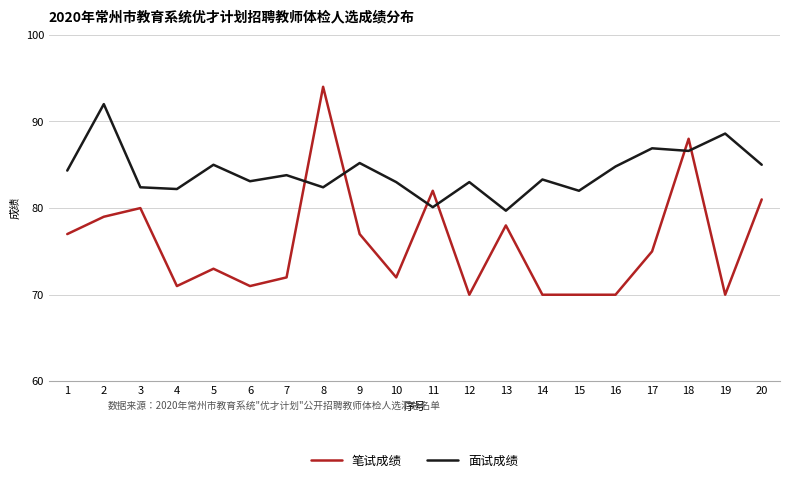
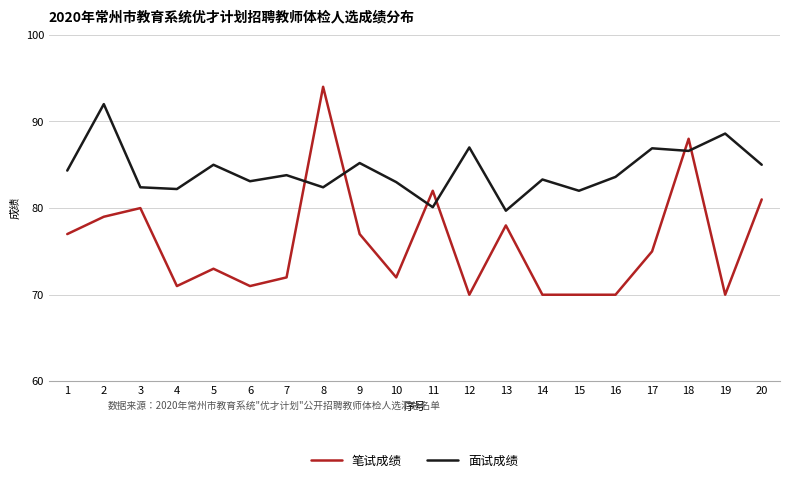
  {
    "笔试成绩": {
      "1": 77,
      "2": 79,
      "3": 80,
      "4": 71,
      "5": 73,
      "6": 71,
      "7": 72,
      "8": 94,
      "9": 77,
      "10": 72,
      "11": 82,
      "12": 70,
      "13": 78,
      "14": 70,
      "15": 70,
      "16": 70,
      "17": 75,
      "18": 88,
      "19": 70,
      "20": 81
    },
    "面试成绩": {
      "1": 84,
      "2": 92,
      "3": 82,
      "4": 82,
      "5": 85,
      "6": 83,
      "7": 84,
      "8": 82,
      "9": 85,
      "10": 83,
      "11": 80,
-     "12": 83,
+     "12": 87,
      "13": 80,
      "14": 83,
      "15": 82,
-     "16": 85,
+     "16": 84,
      "17": 87,
      "18": 87,
      "19": 89,
      "20": 85
    }
  }
